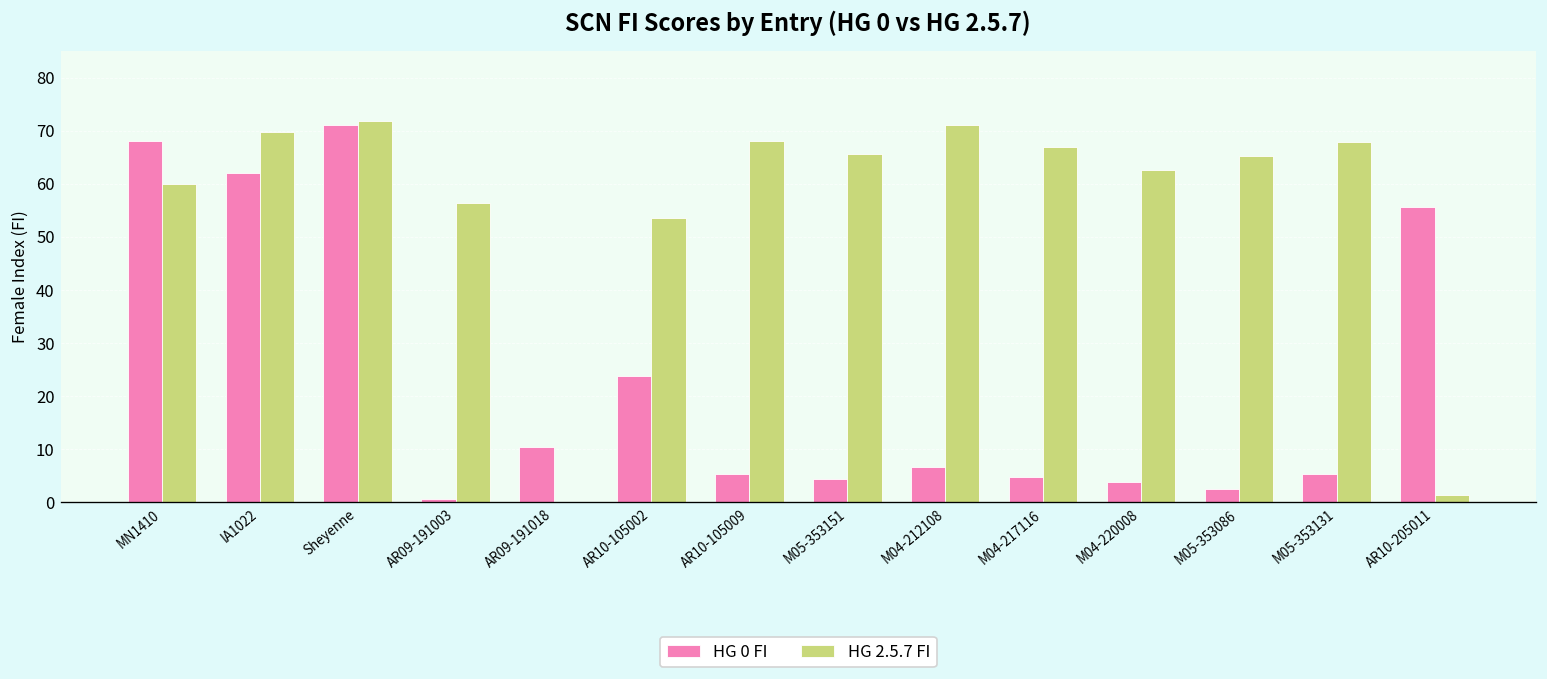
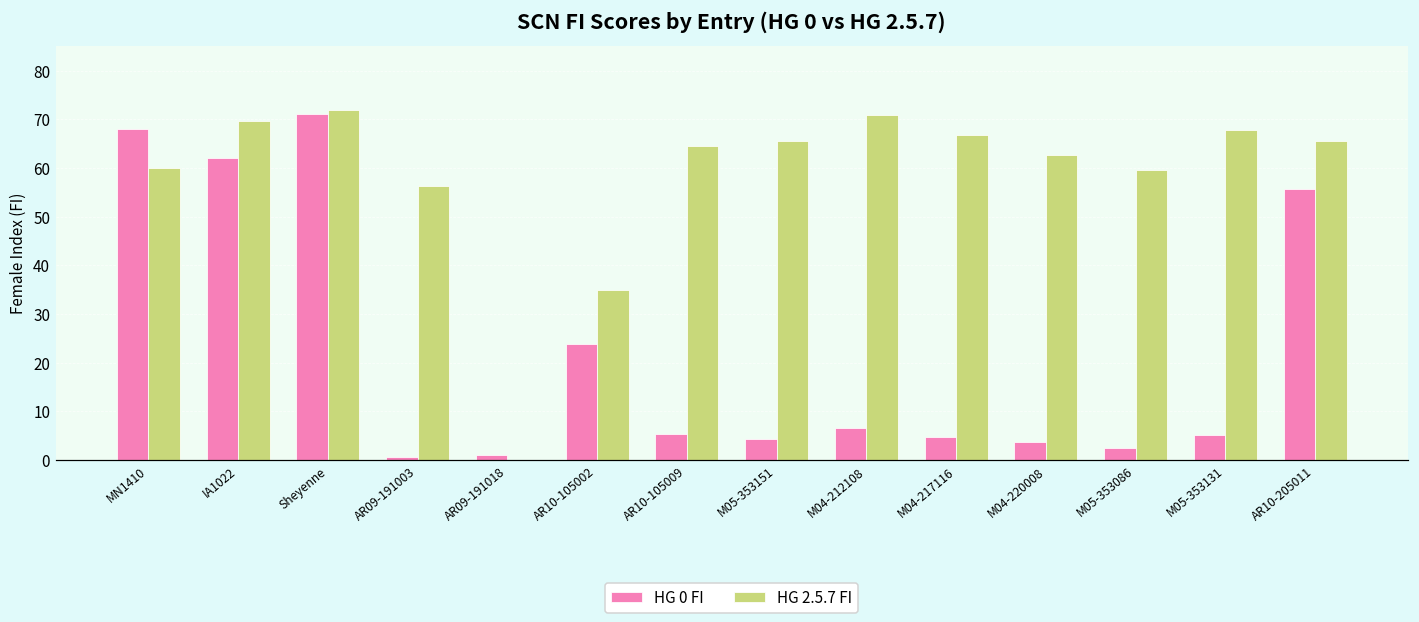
  {
    "HG 0 FI": {
      "MN1410": 68,
      "IA1022": 62,
      "Sheyenne": 71,
      "AR09-191003": 1,
-     "AR09-191018": 10,
+     "AR09-191018": 1,
      "AR10-105002": 24,
      "AR10-105009": 5,
      "M05-353151": 4,
      "M04-212108": 7,
      "M04-217116": 5,
      "M04-220008": 4,
      "M05-353086": 2,
      "M05-353131": 5,
      "AR10-205011": 56
    },
    "HG 2.5.7 FI": {
      "MN1410": 60,
      "IA1022": 70,
      "Sheyenne": 72,
      "AR09-191003": 56,
      "AR09-191018": 0,
-     "AR10-105002": 54,
-     "AR10-105009": 68,
+     "AR10-105002": 35,
+     "AR10-105009": 65,
      "M05-353151": 66,
      "M04-212108": 71,
      "M04-217116": 67,
      "M04-220008": 63,
-     "M05-353086": 65,
+     "M05-353086": 60,
      "M05-353131": 68,
-     "AR10-205011": 1
+     "AR10-205011": 66
    }
  }
